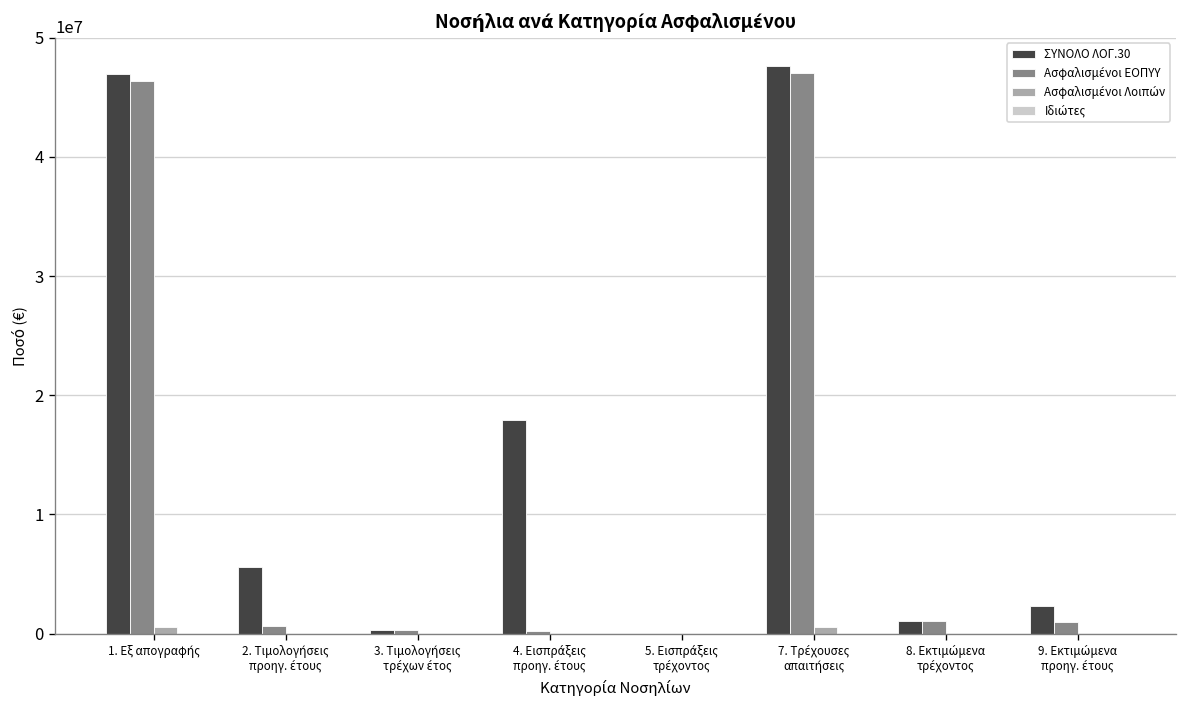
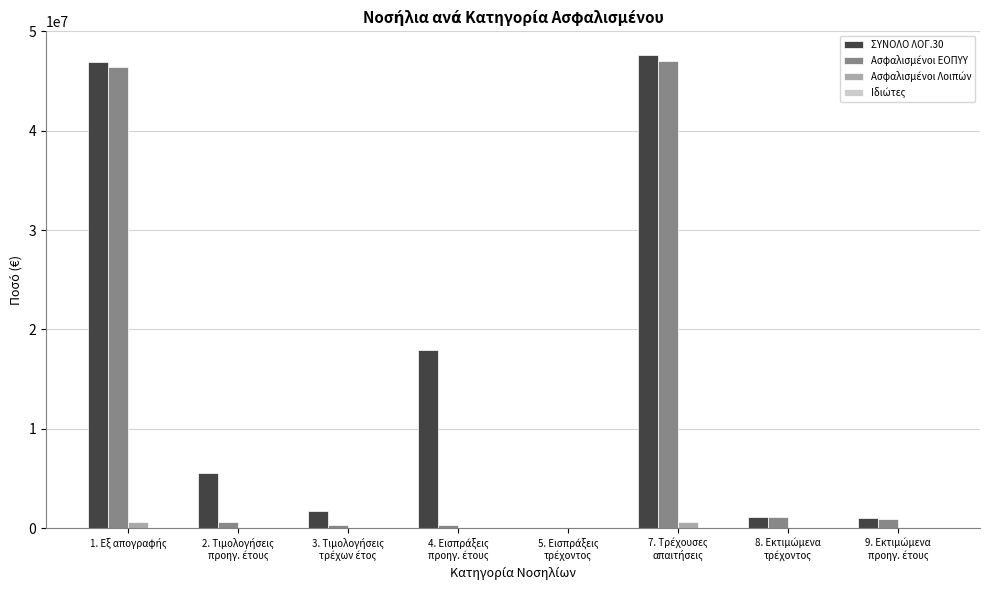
  {
    "ΣΥΝΟΛΟ ΛΟΓ.30": {
      "1. Εξ απογραφής": 47000000,
      "2. Τιμολογήσεις προηγ. έτους": 6000000,
-     "3. Τιμολογήσεις τρέχων έτος": 0,
+     "3. Τιμολογήσεις τρέχων έτος": 2000000,
      "4. Εισπράξεις προηγ. έτους": 18000000,
      "7. Τρέχουσες απαιτήσεις": 48000000,
      "8. Εκτιμώμενα τρέχοντος": 1000000,
-     "9. Εκτιμώμενα προηγ. έτους": 2000000
+     "9. Εκτιμώμενα προηγ. έτους": 1000000
    }
  }
